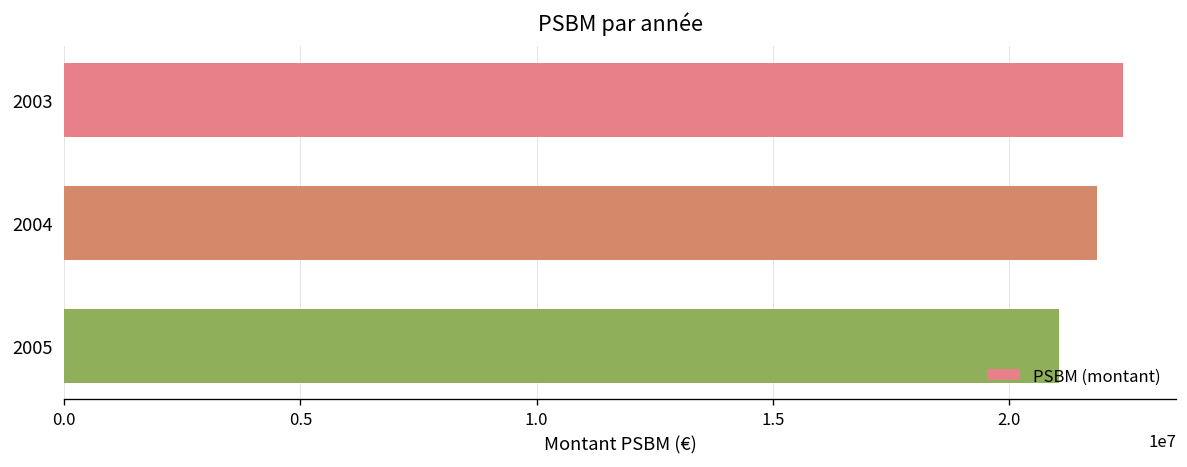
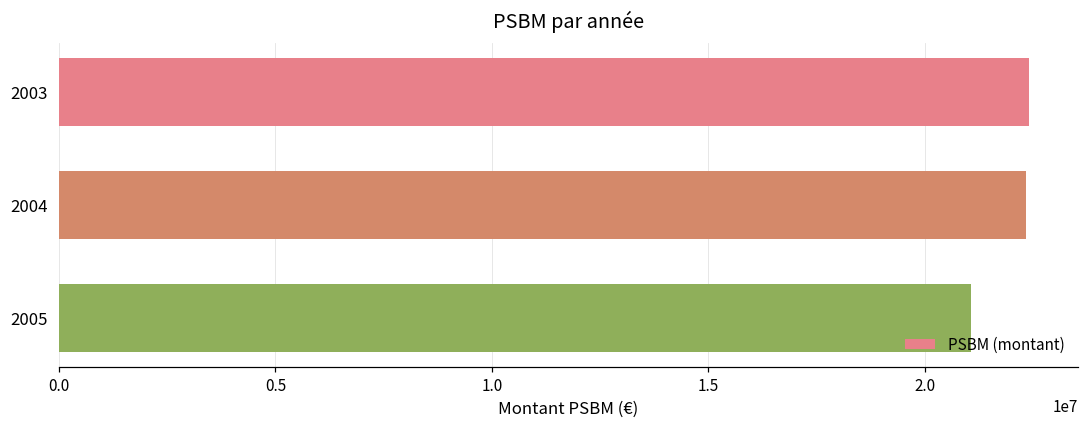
  {
    "2003": 22400000,
-   "2004": 21900000,
+   "2004": 22300000,
    "2005": 21100000
  }
